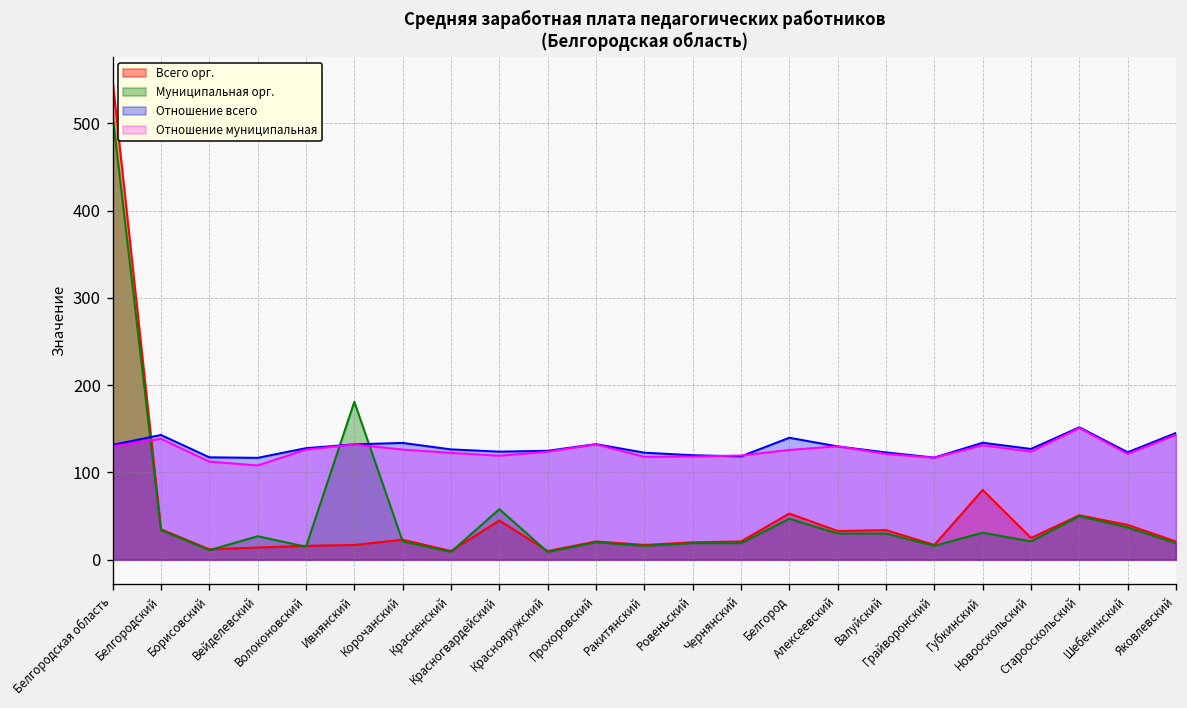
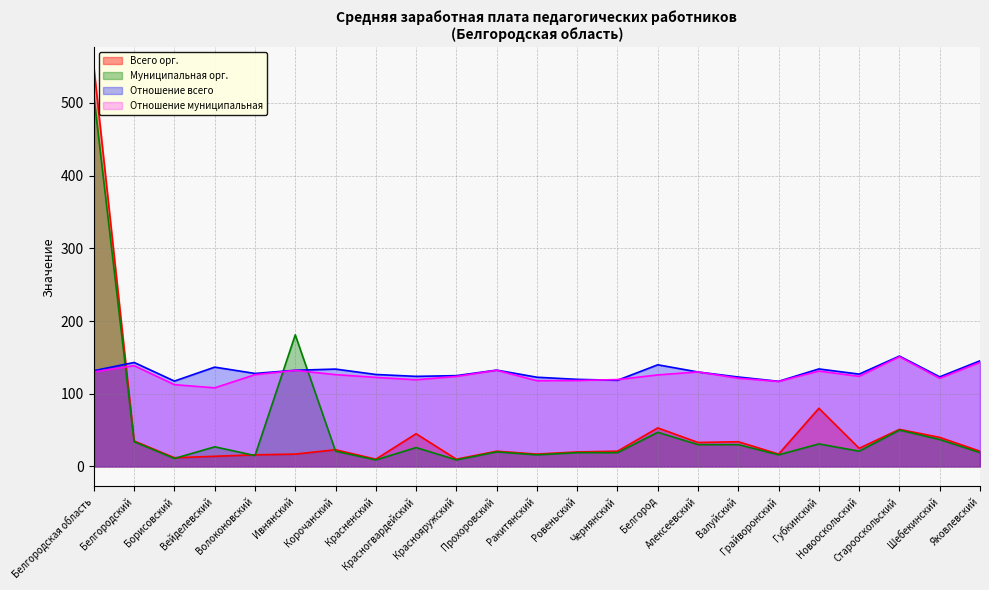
  {
    "Всего орг.": {
      "Белгородская область": 550,
      "Вейделевский": 10,
      "Ивнянский": 20,
      "Красногвардейский": 50,
      "Белгород": 50,
      "Валуйский": 30,
      "Губкинский": 80,
      "Новооскольский": 30
    },
    "Муниципальная орг.": {
      "Белгородская область": 510,
      "Вейделевский": 30,
      "Ивнянский": 180,
-     "Красногвардейский": 60,
+     "Красногвардейский": 30,
      "Белгород": 50,
      "Валуйский": 30,
      "Губкинский": 30,
      "Новооскольский": 20
    },
    "Отношение всего": {
      "Белгородский": 140,
      "Борисовский": 120,
-     "Вейделевский": 120,
+     "Вейделевский": 140,
      "Корочанский": 130,
      "Красненский": 130,
      "Красногвардейский": 120,
      "Ракитянский": 120,
      "Белгород": 140
    },
    "Отношение муниципальная": {
      "Белгородский": 140,
      "Борисовский": 110,
      "Вейделевский": 110,
      "Корочанский": 130,
      "Красненский": 120,
      "Красногвардейский": 120,
      "Ракитянский": 120,
      "Белгород": 130
    }
  }
